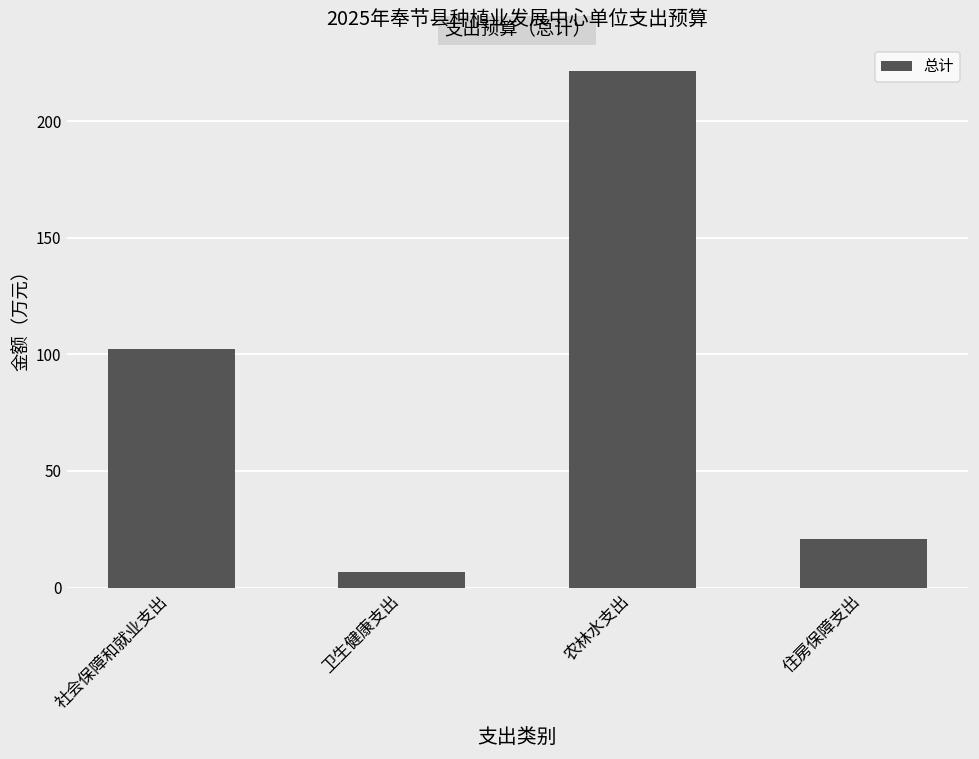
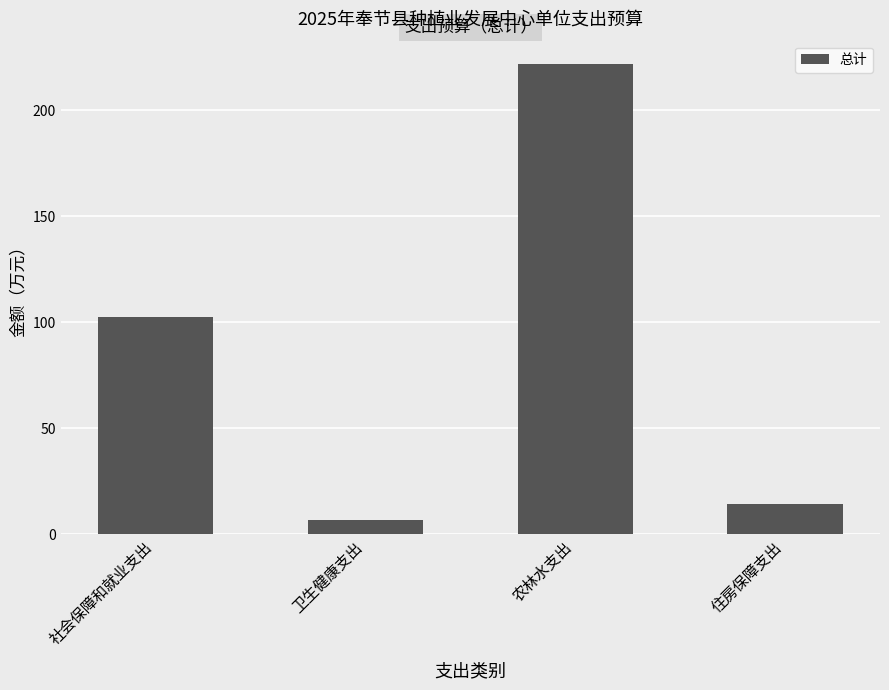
  {
    "社会保障和就业支出": 102,
    "卫生健康支出": 7,
    "农林水支出": 222,
-   "住房保障支出": 21
+   "住房保障支出": 14
  }
